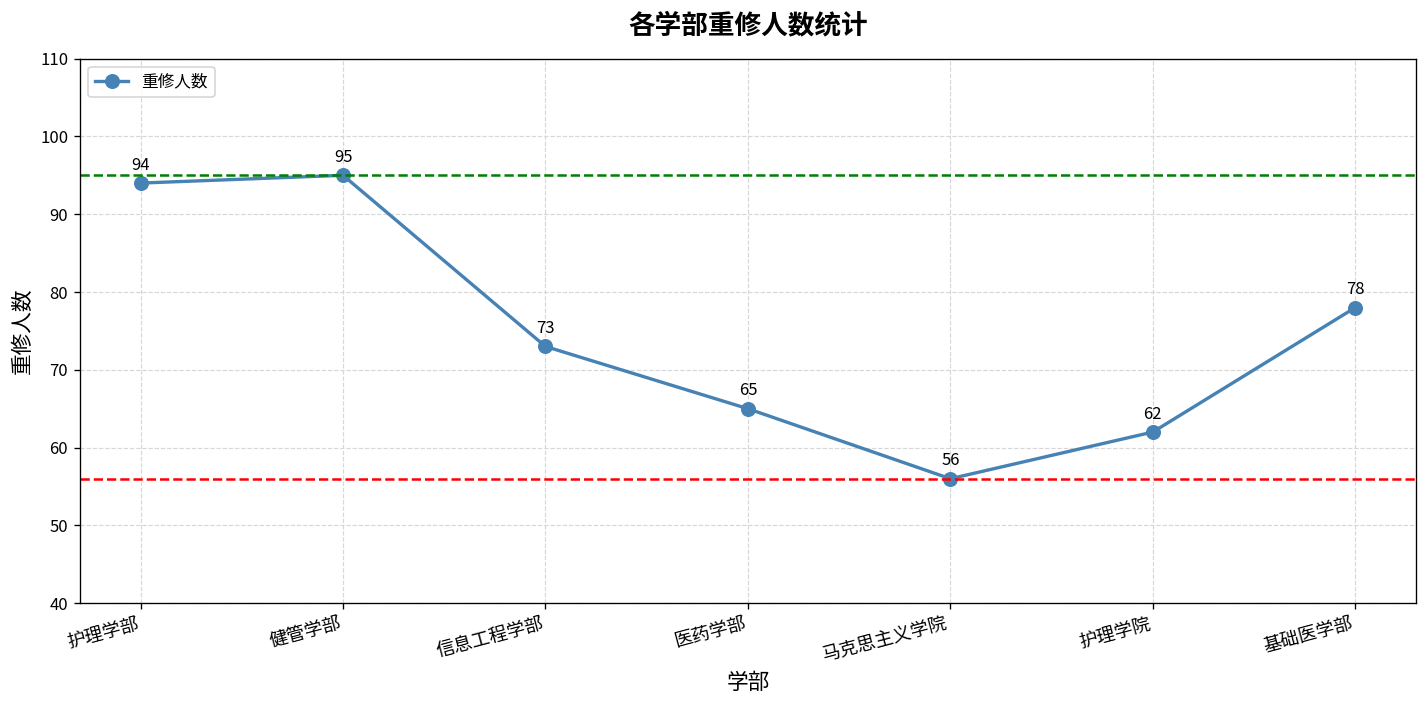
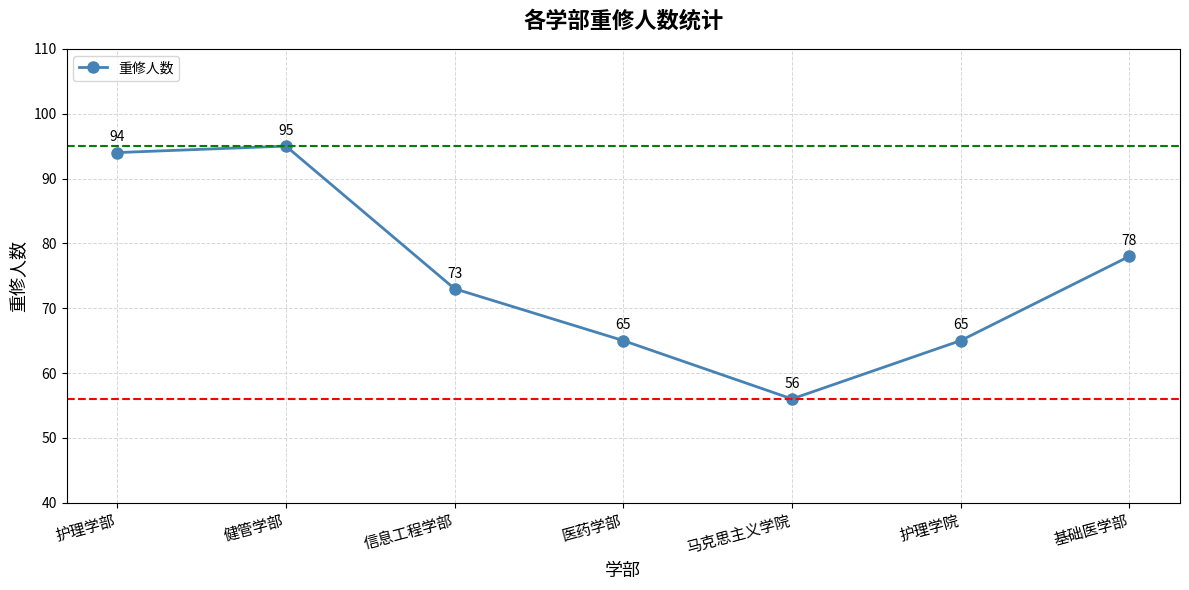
  {
    "护理学部": 94,
    "健管学部": 95,
    "信息工程学部": 73,
    "医药学部": 65,
    "马克思主义学院": 56,
-   "护理学院": 62,
+   "护理学院": 65,
    "基础医学部": 78
  }
